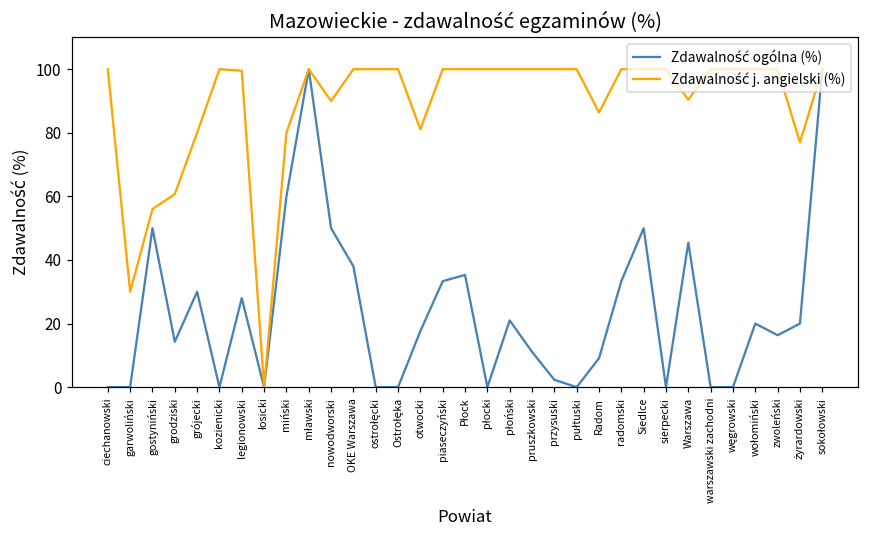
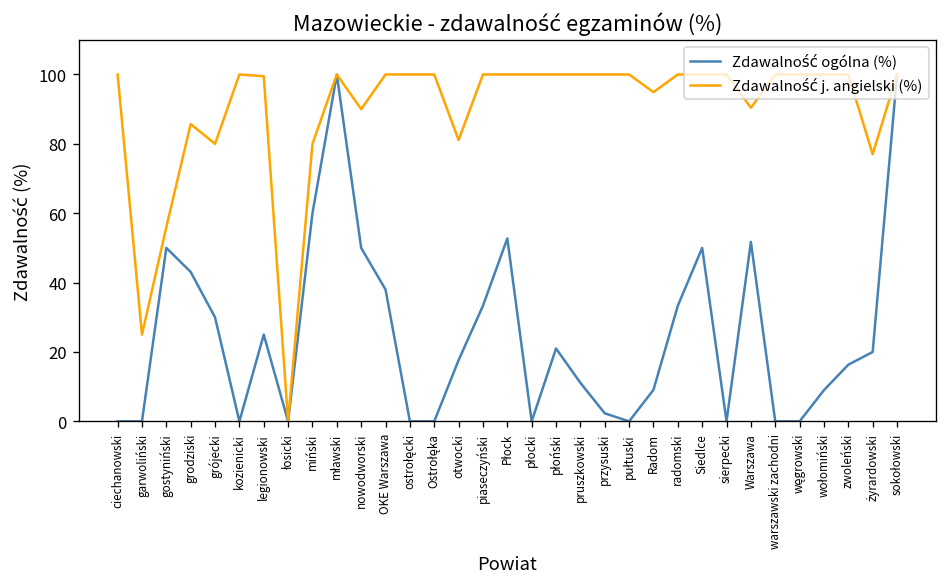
  {
    "Zdawalność ogólna (%)": {
      "ciechanowski": 0,
      "garwoliński": 0,
      "gostyniński": 50,
-     "grodziski": 14,
+     "grodziski": 43,
      "grójecki": 30,
      "kozienicki": 0,
-     "legionowski": 28,
+     "legionowski": 25,
      "miński": 60,
      "nowodworski": 50,
      "OKE Warszawa": 38,
      "ostrołęcki": 0,
      "Ostrołęka": 0,
      "otwocki": 18,
      "piaseczyński": 33,
-     "Płock": 35,
+     "Płock": 53,
      "płocki": 0,
      "płoński": 21,
      "pruszkowski": 11,
      "przysuski": 2,
      "pułtuski": 0,
      "Radom": 9,
      "radomski": 33,
      "Siedlce": 50,
      "sierpecki": 0,
-     "Warszawa": 45,
+     "Warszawa": 52,
      "warszawski zachodni": 0,
      "węgrowski": 0,
-     "wołomiński": 20,
+     "wołomiński": 9,
      "zwoleński": 16,
      "żyrardowski": 20
    },
    "Zdawalność j. angielski (%)": {
      "ciechanowski": 100,
-     "garwoliński": 30,
+     "garwoliński": 25,
      "gostyniński": 56,
-     "grodziski": 61,
+     "grodziski": 86,
      "grójecki": 80,
      "kozienicki": 100,
      "legionowski": 100,
      "miński": 80,
      "nowodworski": 90,
      "OKE Warszawa": 100,
      "ostrołęcki": 100,
      "Ostrołęka": 100,
      "otwocki": 81,
      "piaseczyński": 100,
      "Płock": 100,
      "płocki": 100,
      "płoński": 100,
      "pruszkowski": 100,
      "przysuski": 100,
      "pułtuski": 100,
-     "Radom": 86,
+     "Radom": 95,
      "radomski": 100,
      "Warszawa": 90,
      "żyrardowski": 77
    }
  }
